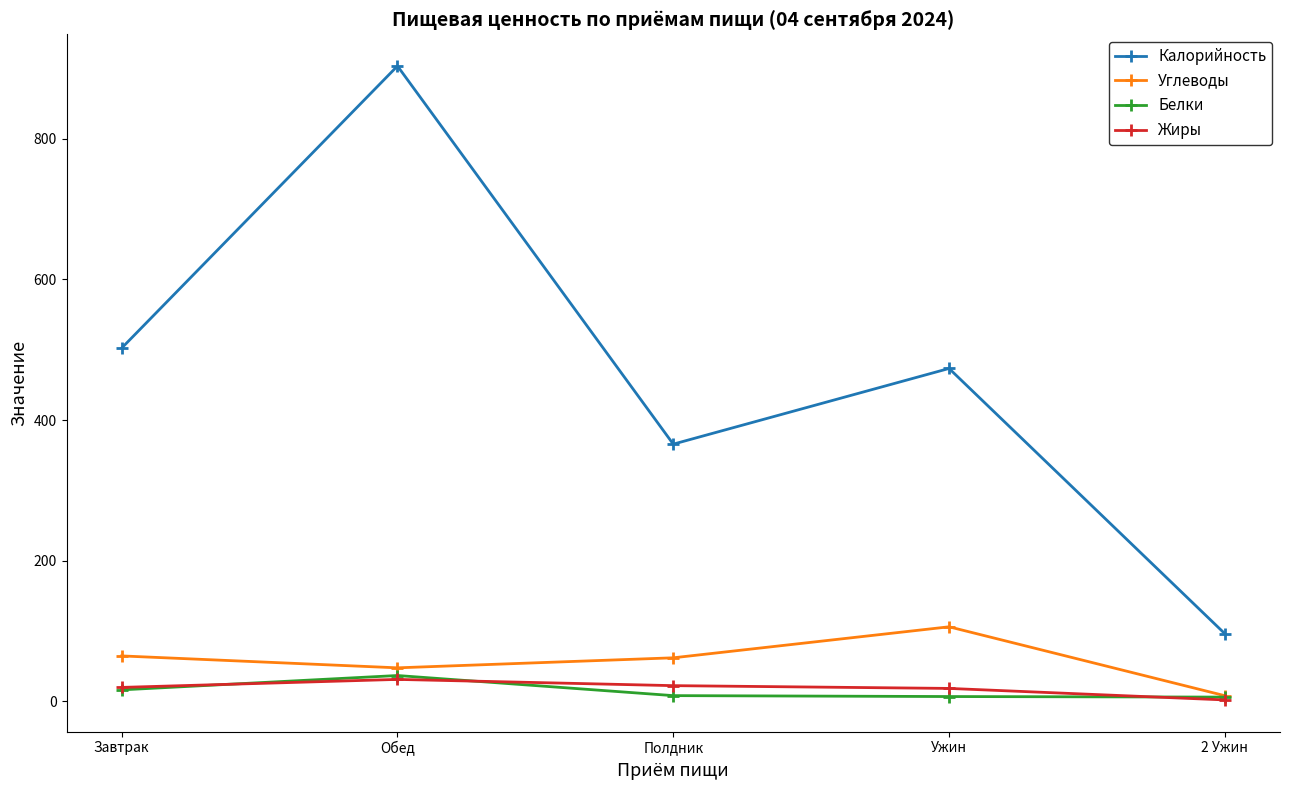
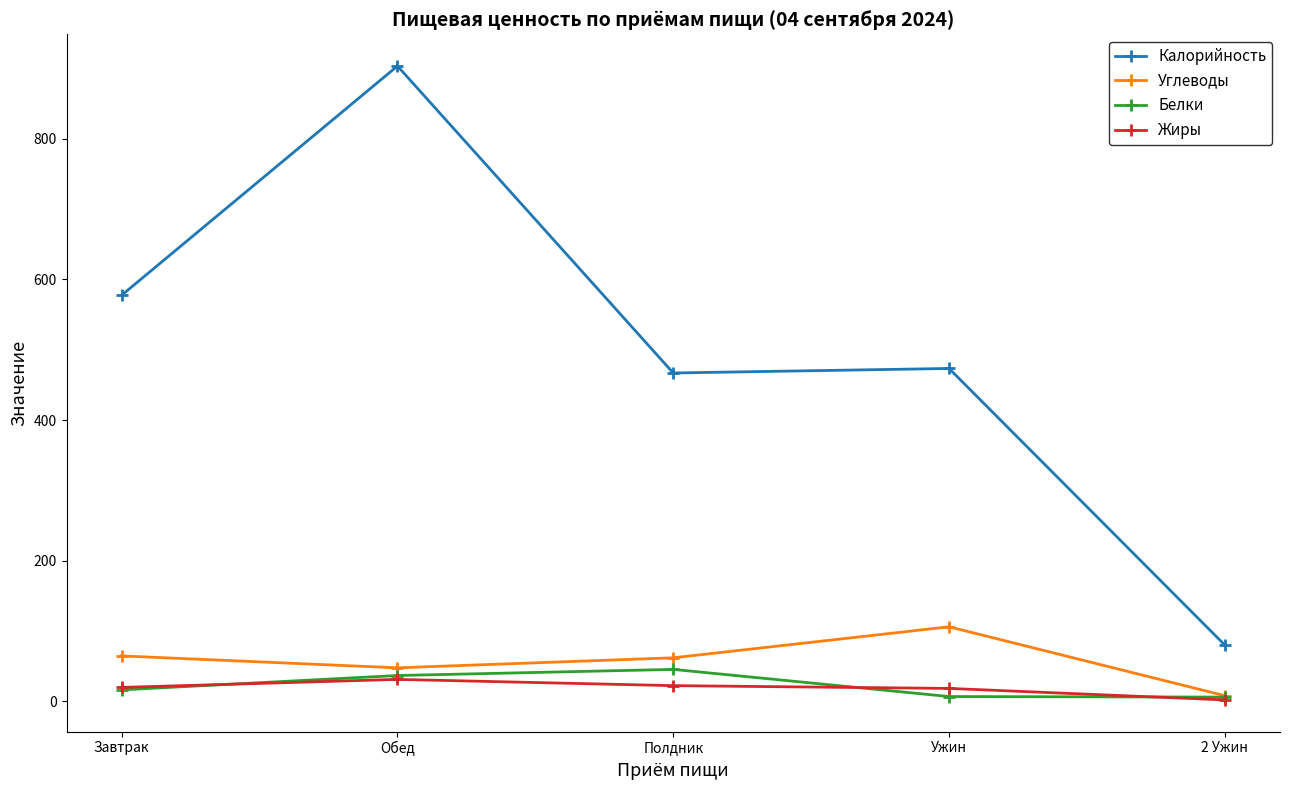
  {
    "Калорийность": {
-     "Завтрак": 500,
+     "Завтрак": 580,
      "Обед": 900,
-     "Полдник": 370,
+     "Полдник": 470,
      "Ужин": 470,
-     "2 Ужин": 100
+     "2 Ужин": 80
    },
    "Углеводы": {
      "Завтрак": 60,
      "Обед": 50,
      "Полдник": 60,
      "Ужин": 110
    },
    "Белки": {
      "Обед": 40,
-     "Полдник": 10,
+     "Полдник": 50,
      "Ужин": 10
    },
    "Жиры": {
      "Обед": 30,
      "Полдник": 20,
      "Ужин": 20,
      "2 Ужин": 0
    }
  }
